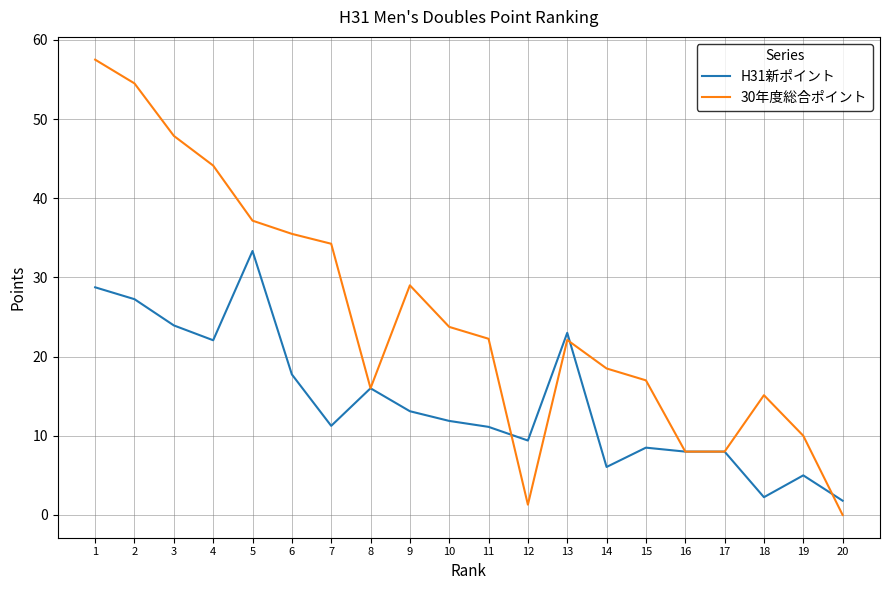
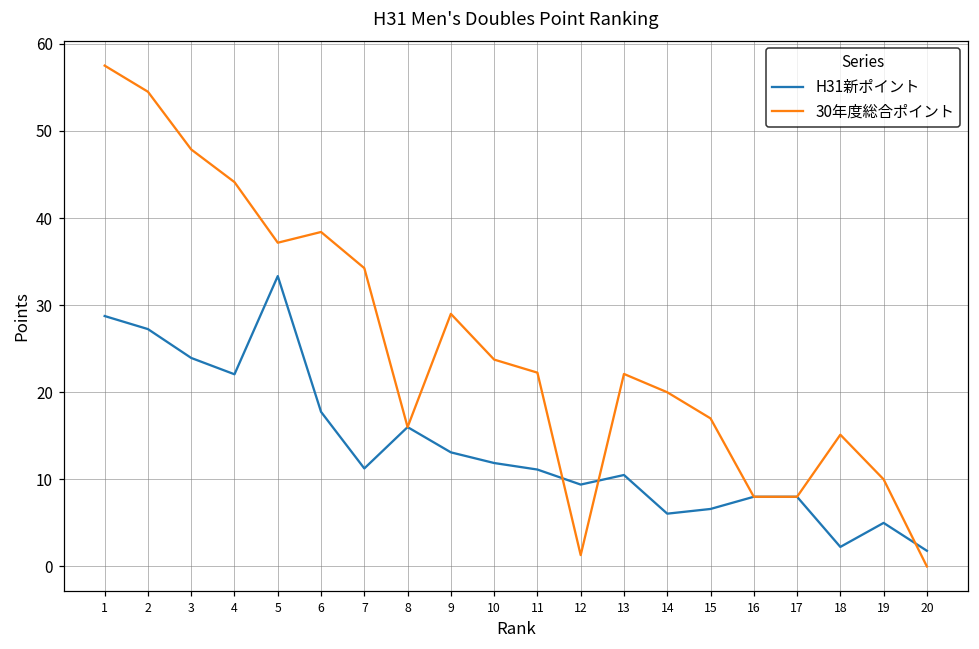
  {
    "H31新ポイント": {
      "1": 29,
      "2": 27,
      "3": 24,
      "4": 22,
      "5": 33,
      "6": 18,
      "7": 11,
      "9": 13,
      "10": 12,
      "11": 11,
      "12": 9,
-     "13": 23,
+     "13": 11,
      "14": 6,
-     "15": 9,
+     "15": 7,
      "18": 2,
      "19": 5,
      "20": 2
    },
    "30年度総合ポイント": {
      "1": 58,
      "2": 55,
      "3": 48,
      "4": 44,
      "5": 37,
-     "6": 36,
+     "6": 38,
      "7": 34,
      "9": 29,
      "10": 24,
      "11": 22,
      "12": 1,
      "13": 22,
-     "14": 19,
+     "14": 20,
      "15": 17,
      "18": 15,
      "19": 10,
      "20": 0
    }
  }
